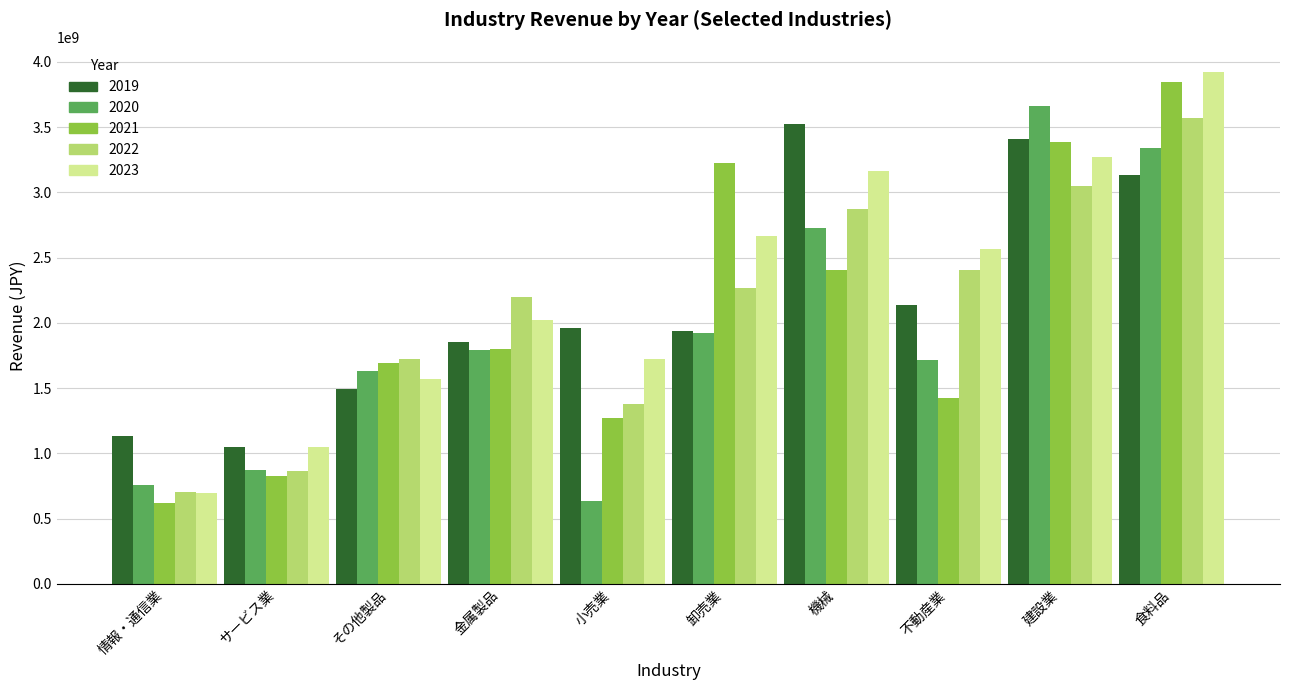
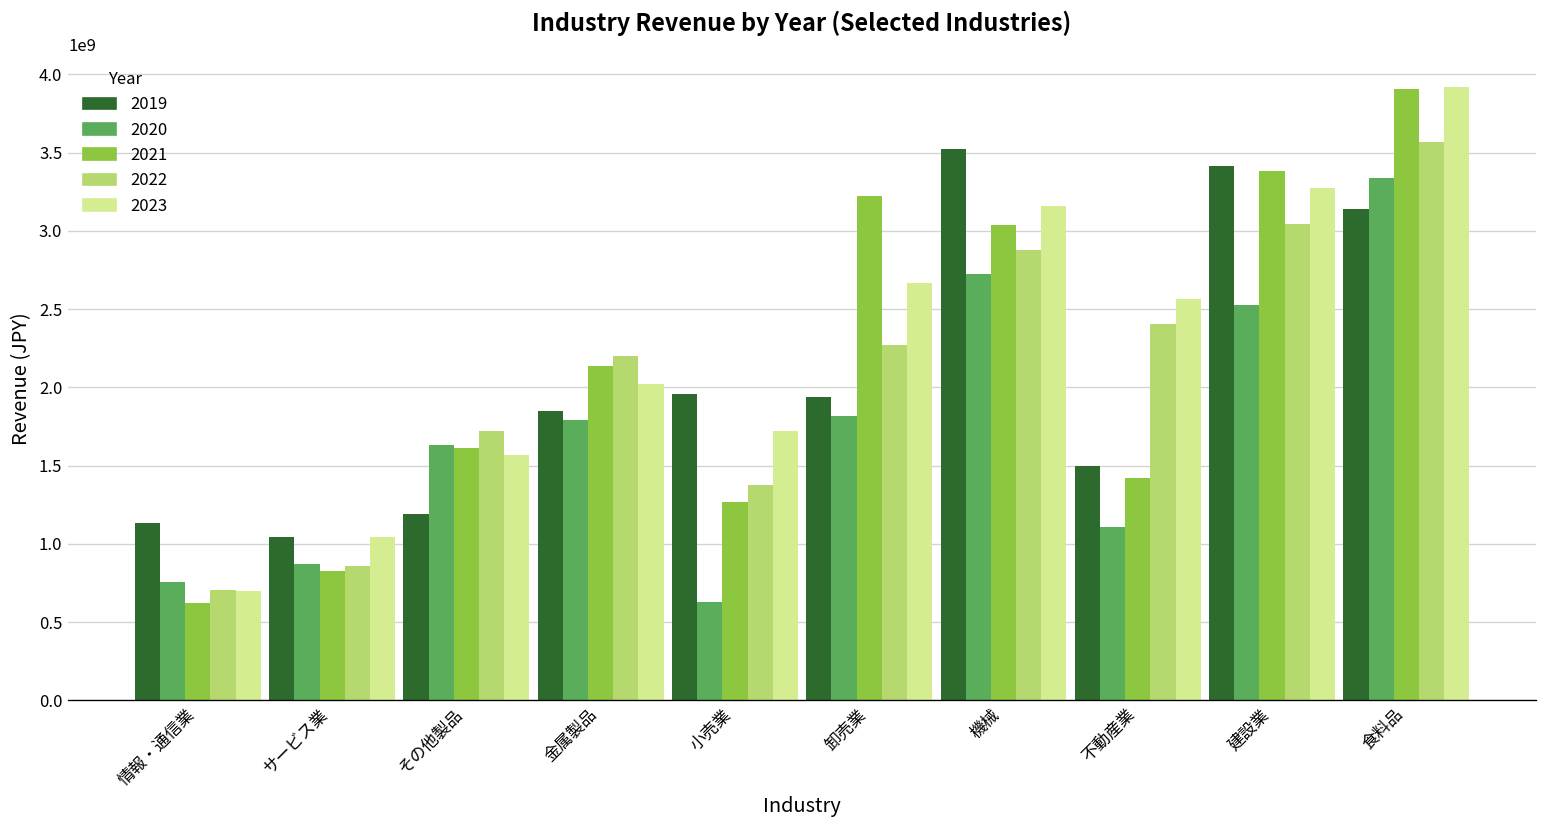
  {
    "2019": {
      "情報・通信業": 1130000000,
      "サービス業": 1050000000,
-     "その他製品": 1490000000,
+     "その他製品": 1190000000,
      "金属製品": 1850000000,
      "小売業": 1960000000,
      "卸売業": 1940000000,
      "機械": 3520000000,
-     "不動産業": 2130000000,
+     "不動産業": 1500000000,
      "建設業": 3410000000,
      "食料品": 3140000000
    },
    "2020": {
      "情報・通信業": 760000000,
      "サービス業": 870000000,
      "その他製品": 1630000000,
      "金属製品": 1790000000,
      "小売業": 630000000,
-     "卸売業": 1920000000,
+     "卸売業": 1820000000,
      "機械": 2730000000,
-     "不動産業": 1710000000,
-     "建設業": 3660000000,
+     "不動産業": 1110000000,
+     "建設業": 2530000000,
      "食料品": 3340000000
    },
    "2021": {
      "情報・通信業": 620000000,
      "サービス業": 820000000,
-     "その他製品": 1690000000,
-     "金属製品": 1800000000,
+     "その他製品": 1610000000,
+     "金属製品": 2140000000,
      "小売業": 1270000000,
      "卸売業": 3220000000,
-     "機械": 2410000000,
+     "機械": 3040000000,
      "不動産業": 1420000000,
      "建設業": 3390000000,
-     "食料品": 3840000000
+     "食料品": 3910000000
    }
  }
